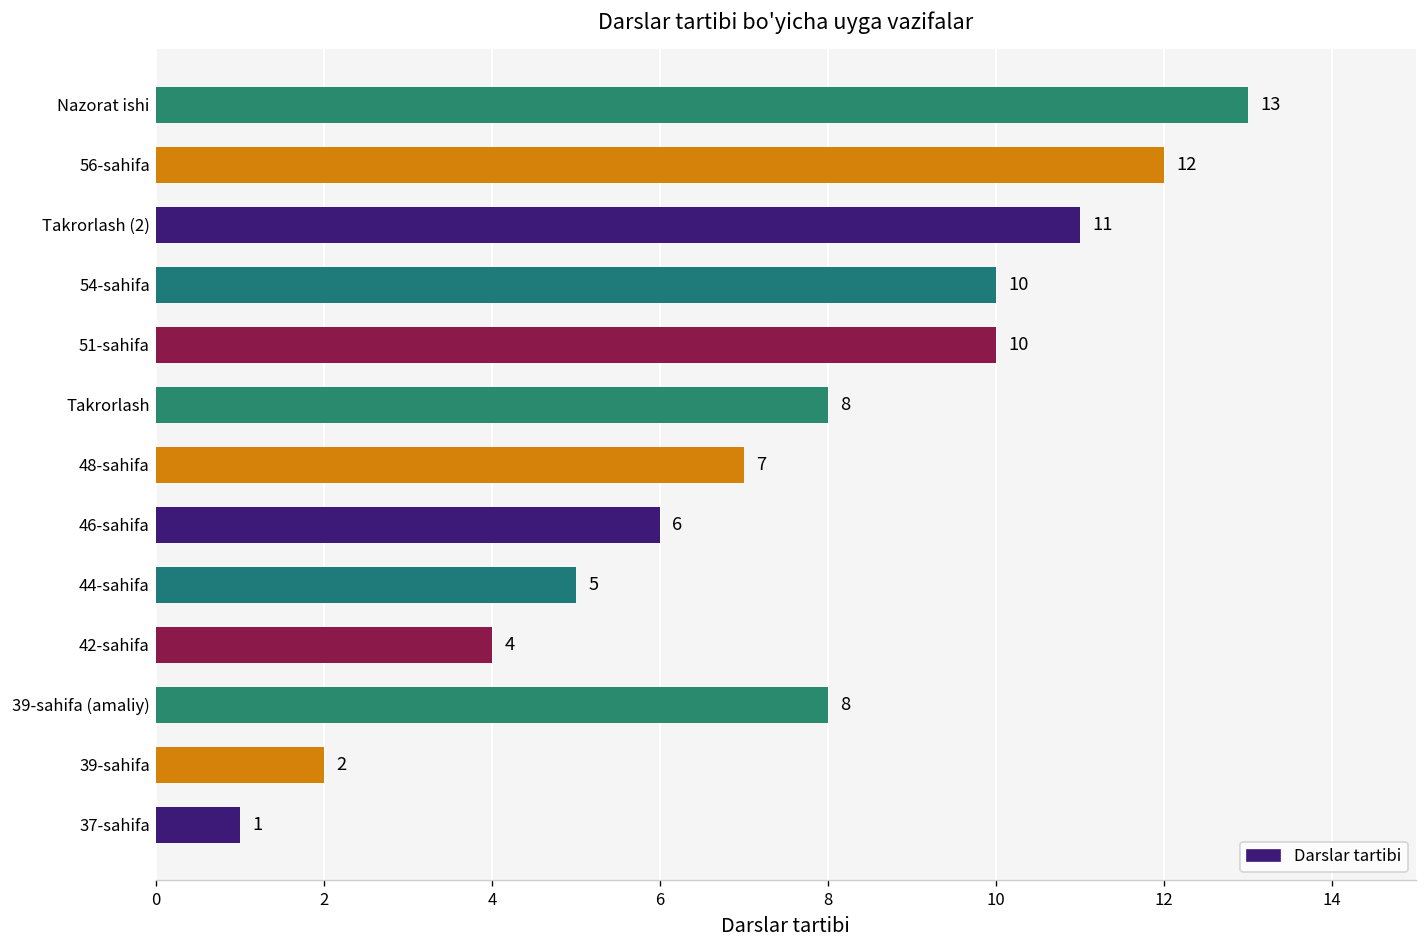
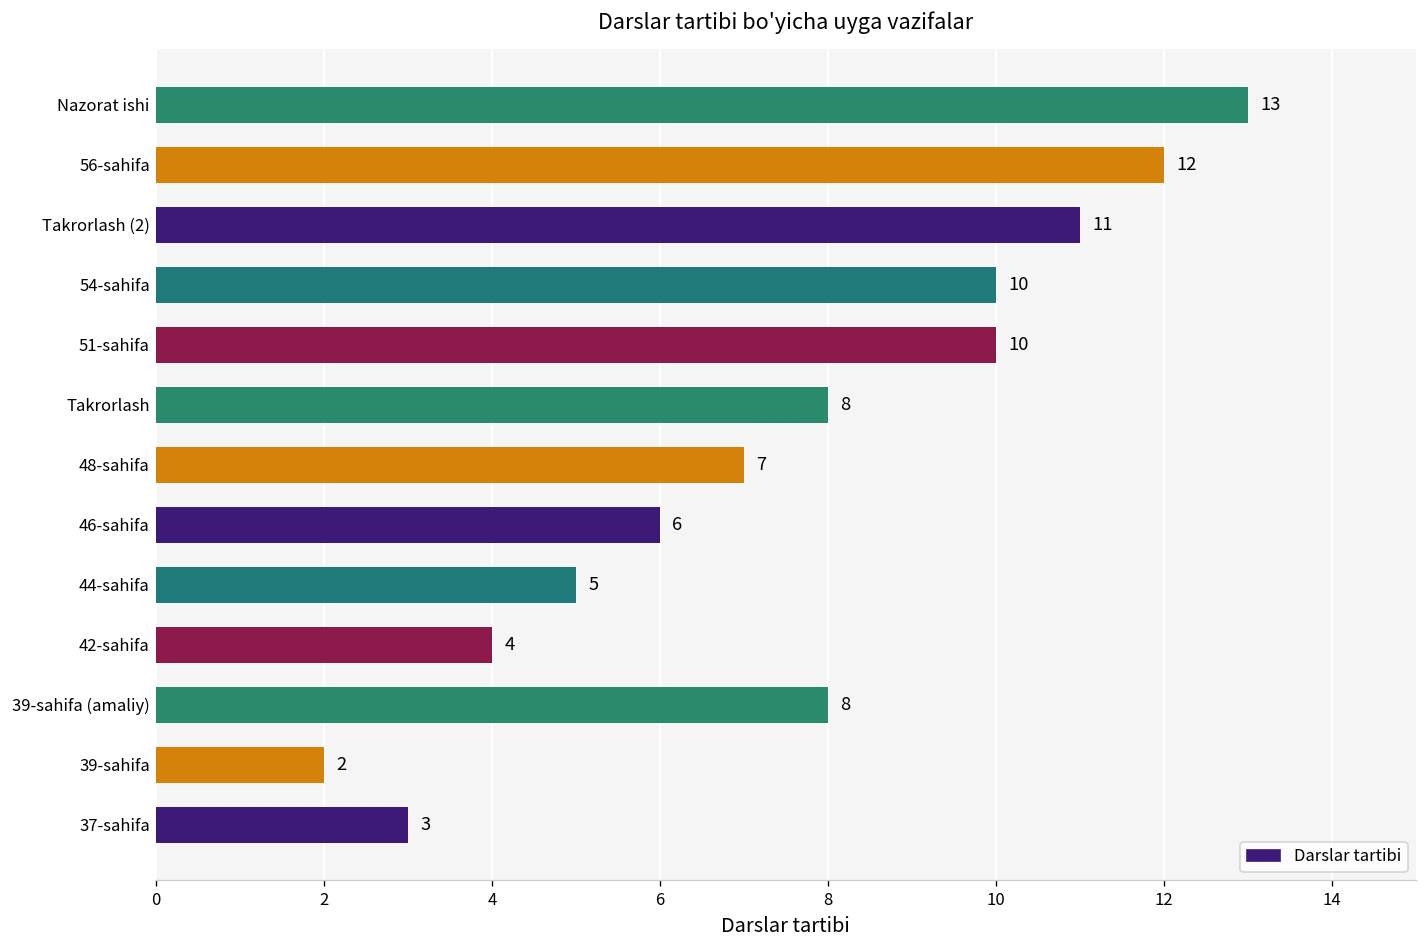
  {
    "Nazorat ishi": 13,
    "56-sahifa": 12,
    "Takrorlash (2)": 11,
    "54-sahifa": 10,
    "51-sahifa": 10,
    "Takrorlash": 8,
    "48-sahifa": 7,
    "46-sahifa": 6,
    "44-sahifa": 5,
    "42-sahifa": 4,
    "39-sahifa (amaliy)": 8,
    "39-sahifa": 2,
-   "37-sahifa": 1
+   "37-sahifa": 3
  }
